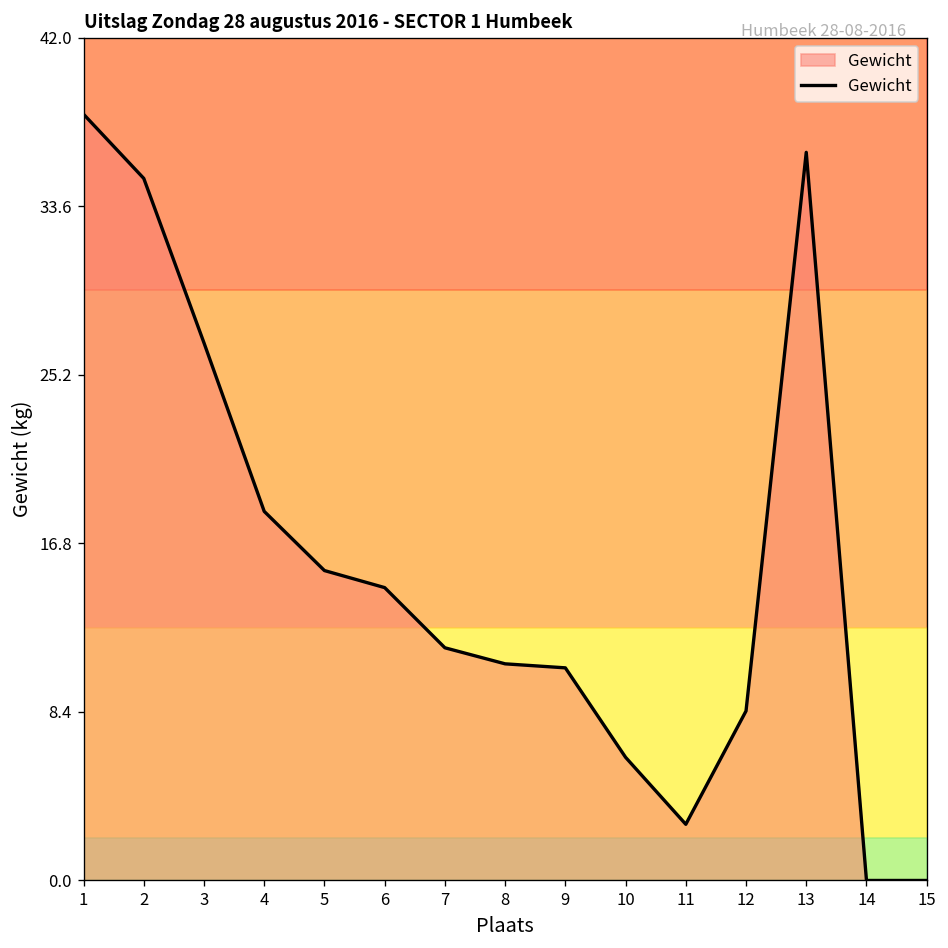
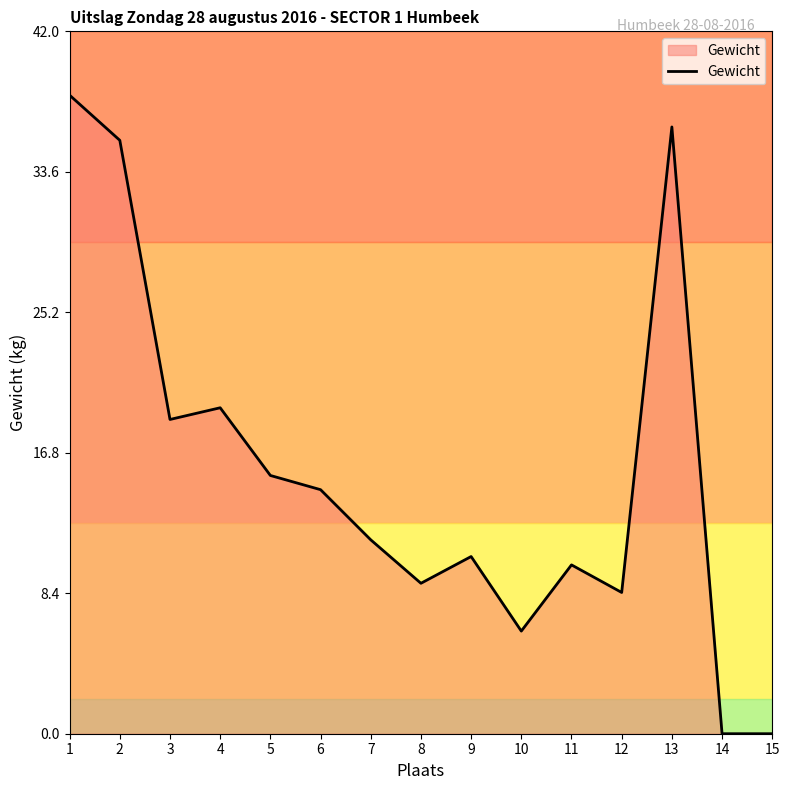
  {
    "1": 38.2,
-   "2": 35.0,
-   "3": 26.8,
-   "4": 18.4,
+   "2": 35.5,
+   "3": 18.8,
+   "4": 19.5,
    "5": 15.5,
    "6": 14.6,
    "7": 11.6,
-   "8": 10.8,
+   "8": 9.0,
    "9": 10.6,
    "10": 6.1,
-   "11": 2.8,
+   "11": 10.1,
    "12": 8.5,
    "13": 36.3,
    "14": 0.0,
    "15": 0.0
  }
